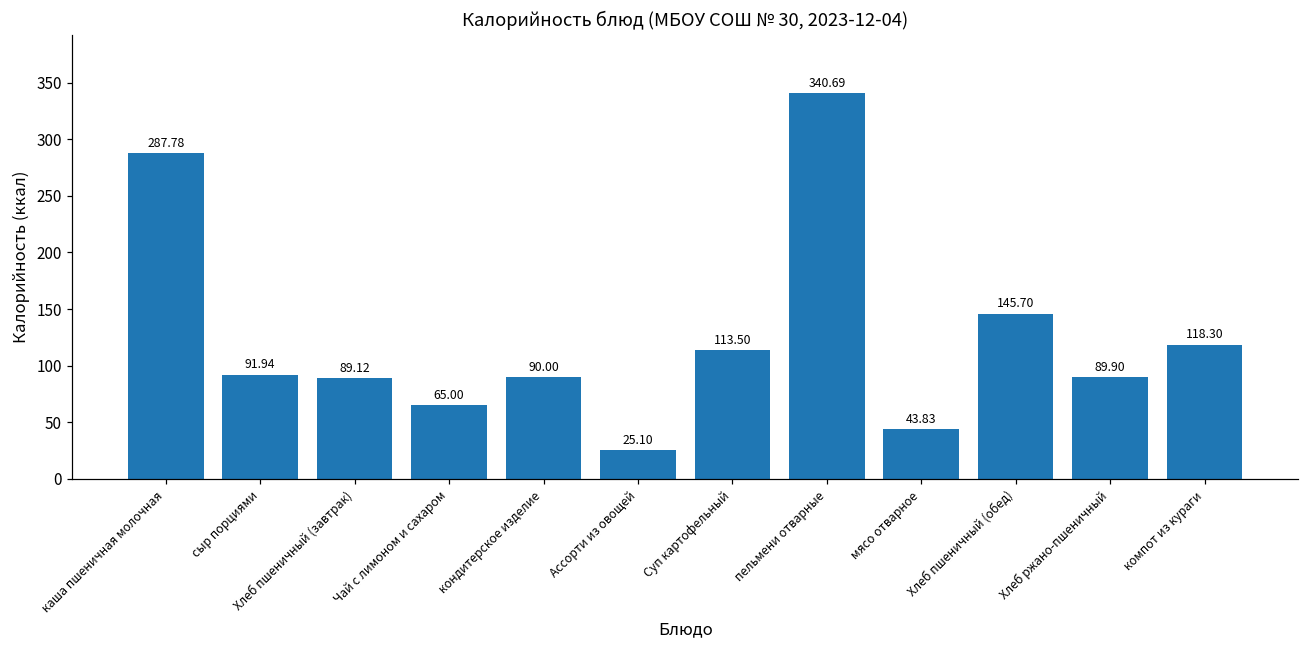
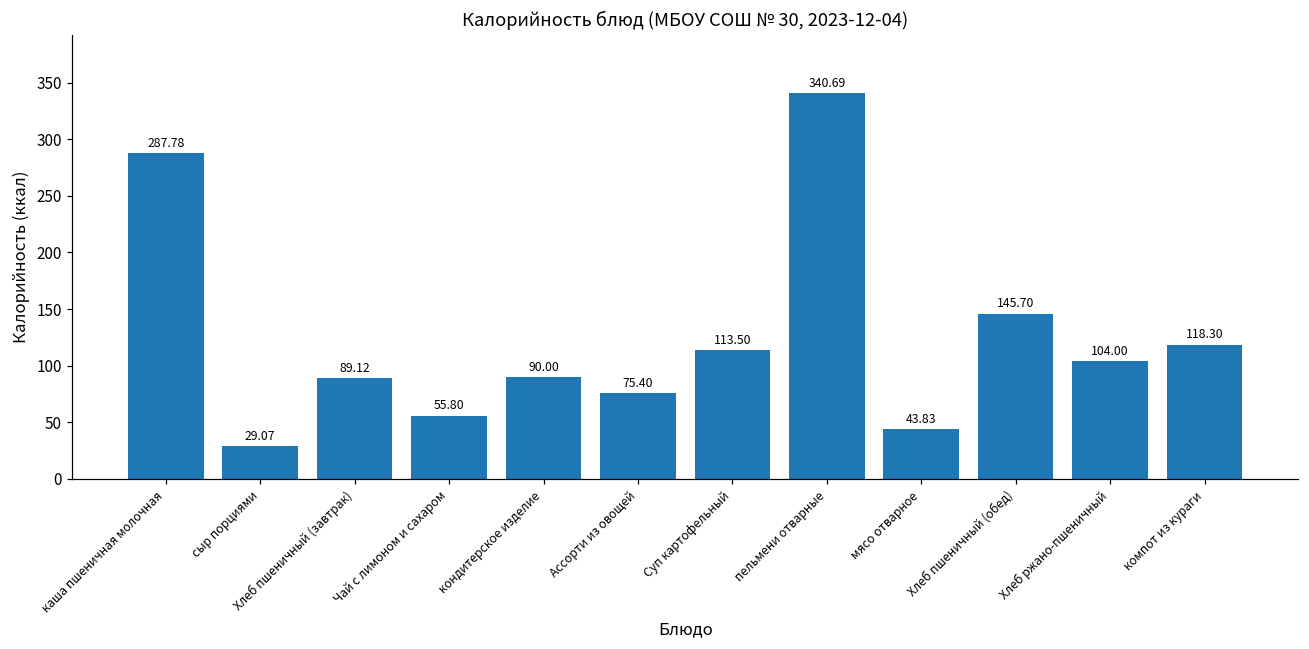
  {
    "каша пшеничная молочная": 287.78,
-   "сыр порциями": 91.94,
+   "сыр порциями": 29.07,
    "Хлеб пшеничный (завтрак)": 89.12,
-   "Чай с лимоном и сахаром": 65.00,
+   "Чай с лимоном и сахаром": 55.80,
    "кондитерское изделие": 90.00,
-   "Ассорти из овощей": 25.10,
+   "Ассорти из овощей": 75.40,
    "Суп картофельный": 113.50,
    "пельмени отварные": 340.69,
    "мясо отварное": 43.83,
    "Хлеб пшеничный (обед)": 145.70,
-   "Хлеб ржано-пшеничный": 89.90,
+   "Хлеб ржано-пшеничный": 104.00,
    "компот из кураги": 118.30
  }
